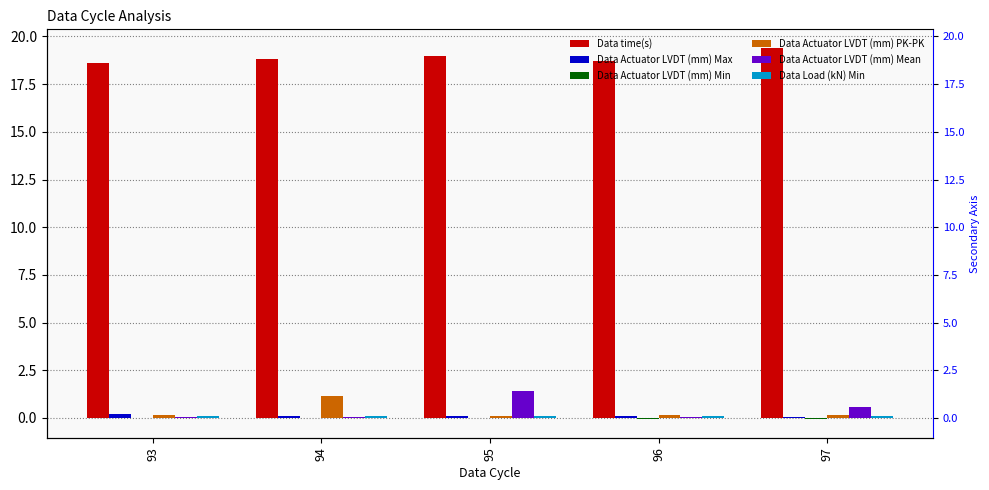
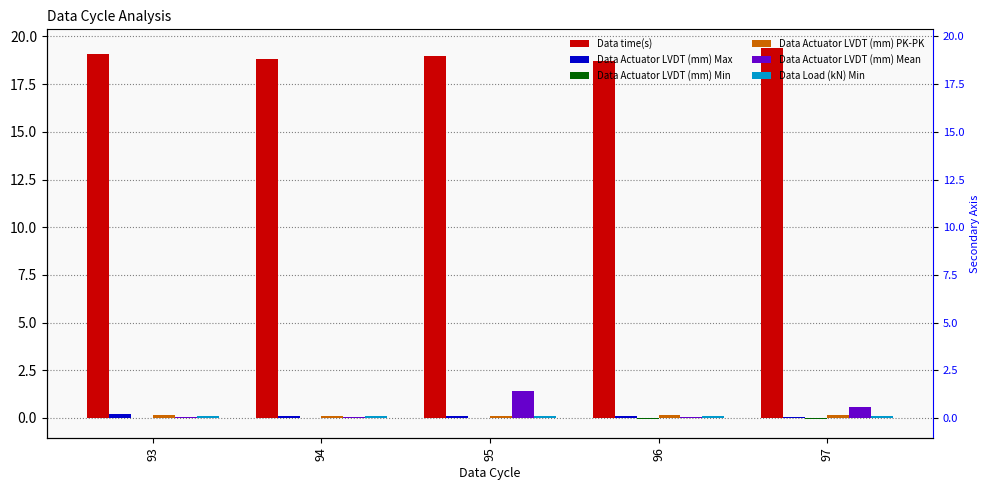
  {
    "Data time(s)": {
-     "93": 18.6,
+     "93": 19.1,
      "94": 18.8,
      "95": 19.0,
      "96": 18.7,
      "97": 19.4
    },
    "Data Actuator LVDT (mm) Max": {
      "93": 0.2
    },
    "Data Actuator LVDT (mm) PK-PK": {
      "93": 0.2,
-     "94": 1.2,
+     "94": 0.1,
      "96": 0.2,
      "97": 0.1
    },
    "Data Actuator LVDT (mm) Mean": {
      "95": 1.4,
      "97": 0.6
    }
  }
